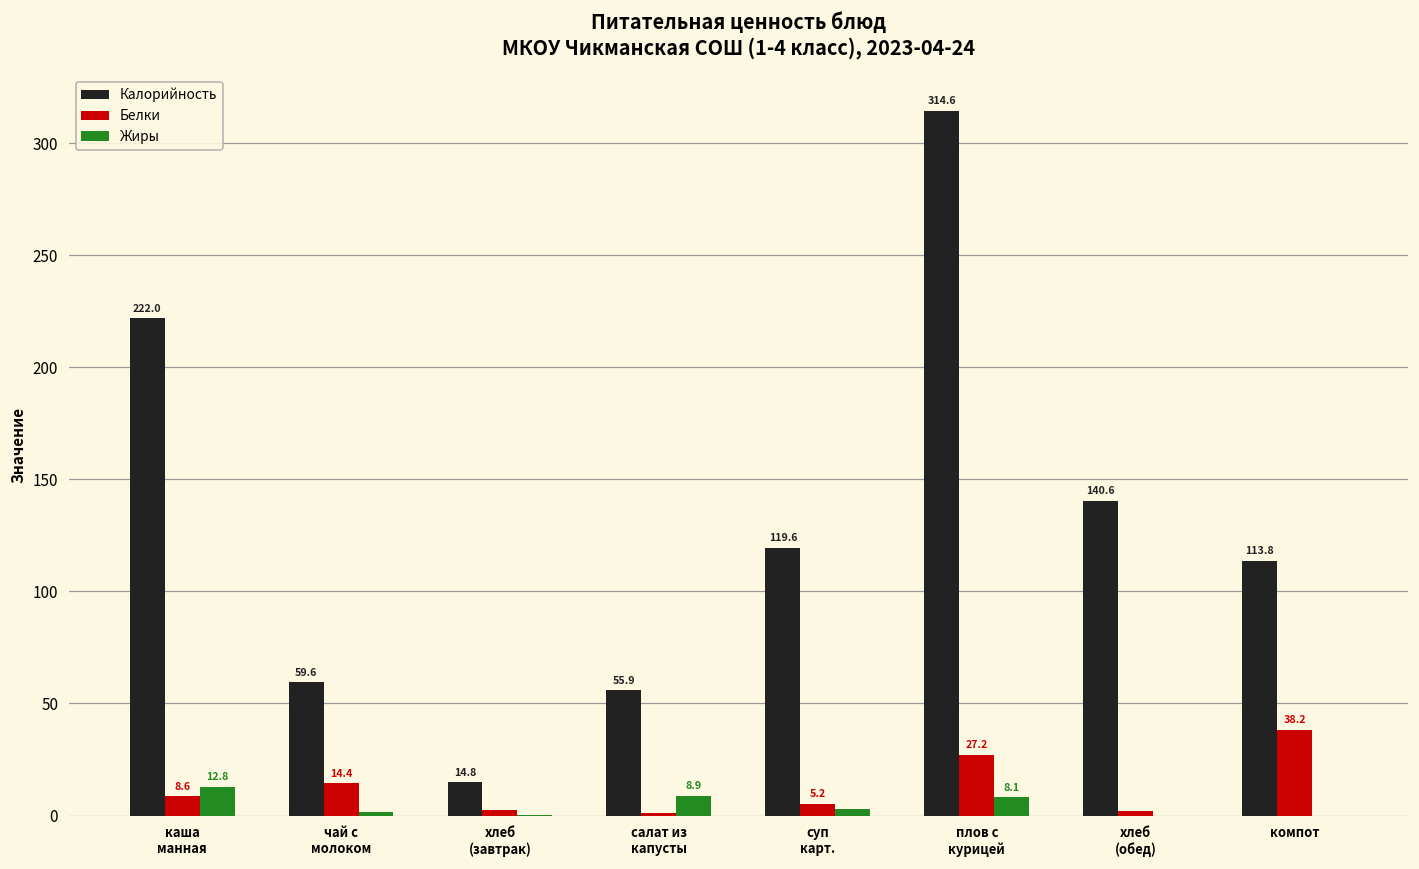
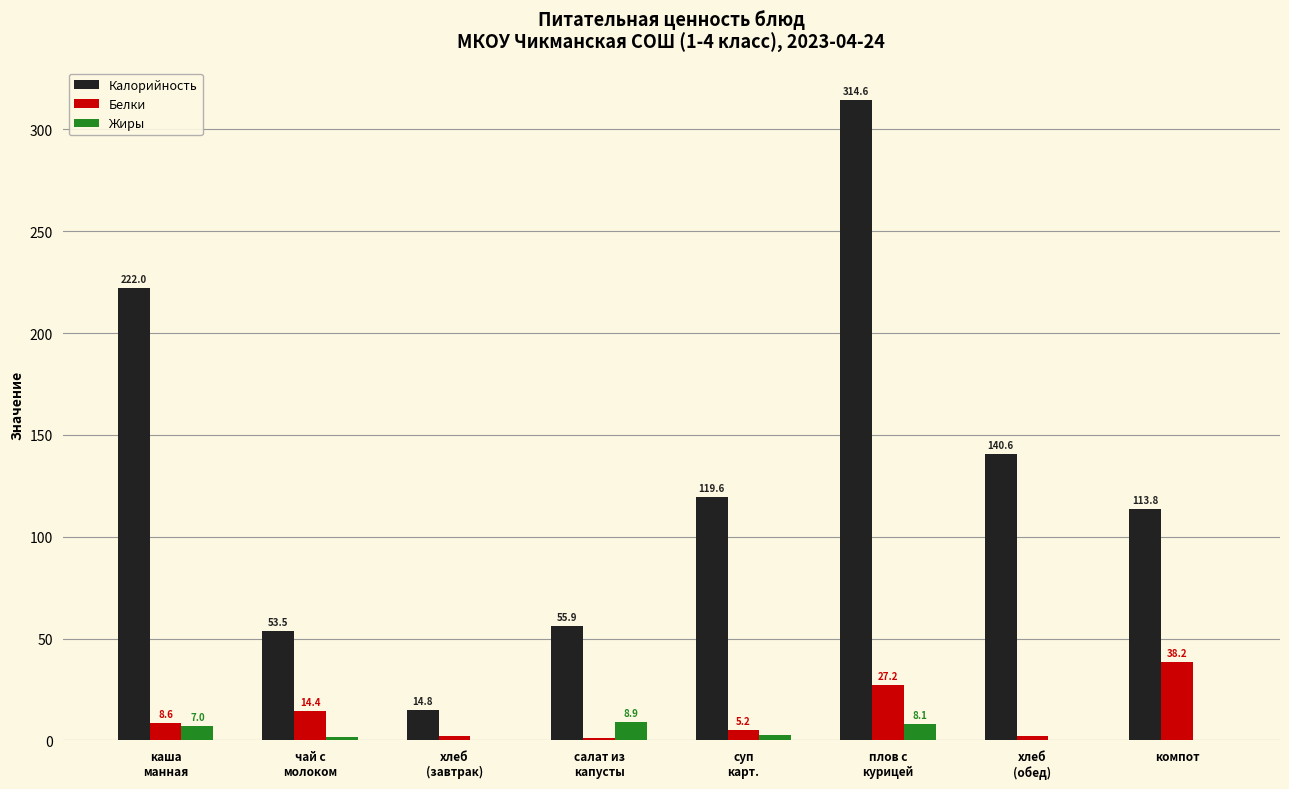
  {
    "Калорийность": {
      "каша манная": 222.0,
-     "чай с молоком": 59.6,
+     "чай с молоком": 53.5,
      "хлеб (завтрак)": 14.8,
      "салат из капусты": 55.9,
      "суп карт.": 119.6,
      "плов с курицей": 314.6,
      "хлеб (обед)": 140.6,
      "компот": 113.8
    },
    "Белки": {
      "каша манная": 8.6,
      "чай с молоком": 14.4,
      "суп карт.": 5.2,
      "плов с курицей": 27.2,
      "компот": 38.2
    },
    "Жиры": {
-     "каша манная": 12.8,
+     "каша манная": 7.0,
      "салат из капусты": 8.9,
      "плов с курицей": 8.1
    }
  }
